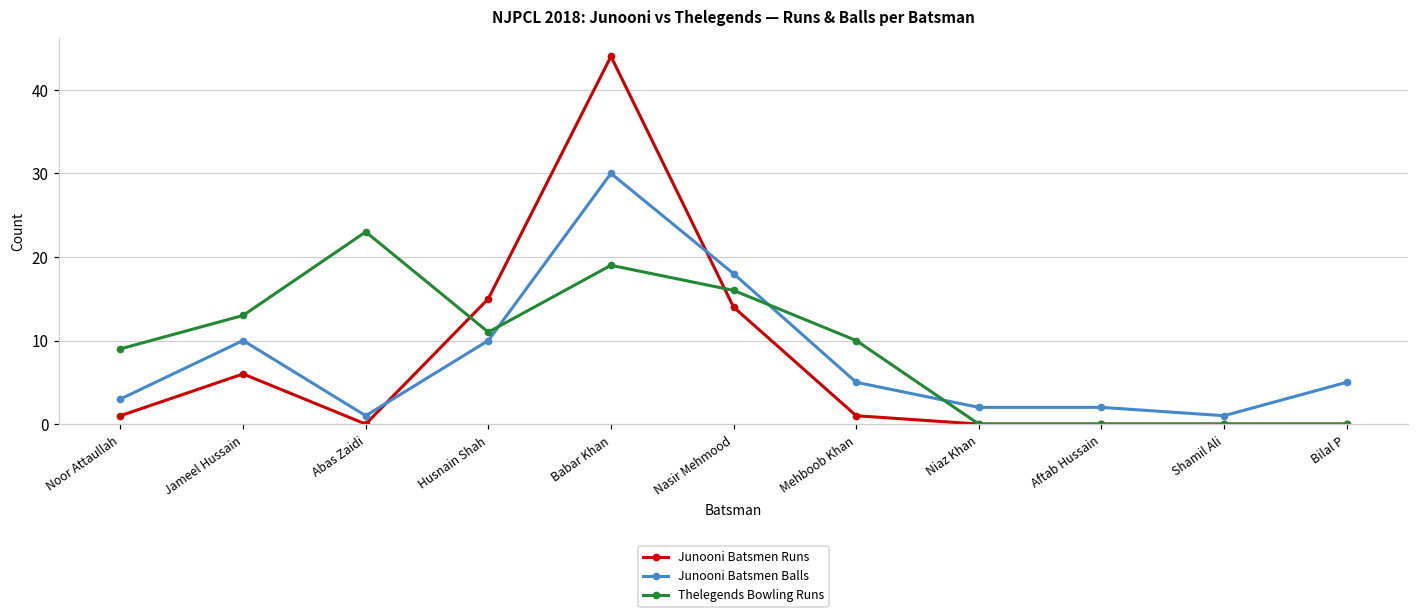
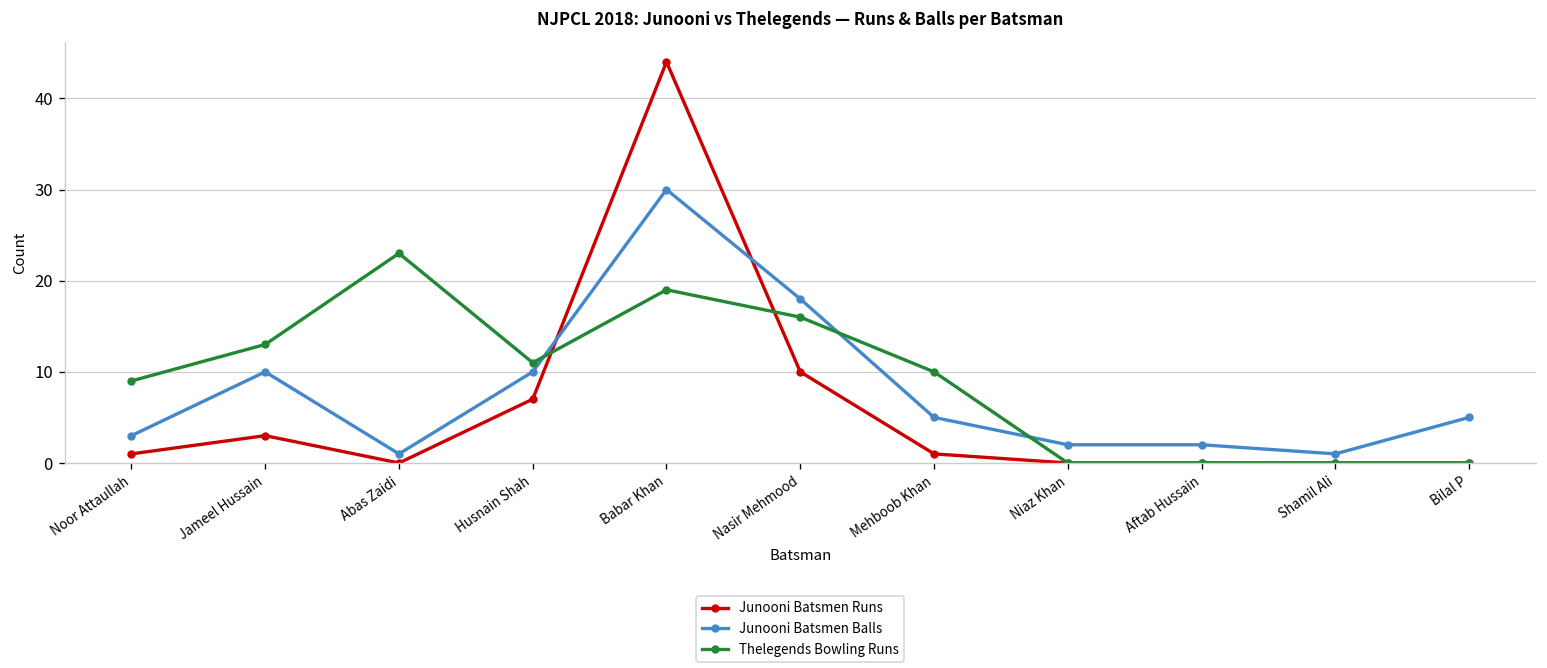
  {
    "Junooni Batsmen Runs": {
      "Noor Attaullah": 1,
-     "Jameel Hussain": 6,
+     "Jameel Hussain": 3,
      "Abas Zaidi": 0,
-     "Husnain Shah": 15,
+     "Husnain Shah": 7,
      "Babar Khan": 44,
-     "Nasir Mehmood": 14,
+     "Nasir Mehmood": 10,
      "Mehboob Khan": 1
    },
    "Junooni Batsmen Balls": {
      "Noor Attaullah": 3,
      "Jameel Hussain": 10,
      "Abas Zaidi": 1,
      "Husnain Shah": 10,
      "Babar Khan": 30,
      "Nasir Mehmood": 18,
      "Mehboob Khan": 5,
      "Niaz Khan": 2,
      "Aftab Hussain": 2,
      "Shamil Ali": 1,
      "Bilal P": 5
    },
    "Thelegends Bowling Runs": {
      "Noor Attaullah": 9,
      "Jameel Hussain": 13,
      "Abas Zaidi": 23,
      "Husnain Shah": 11,
      "Babar Khan": 19,
      "Nasir Mehmood": 16,
      "Mehboob Khan": 10
    }
  }
